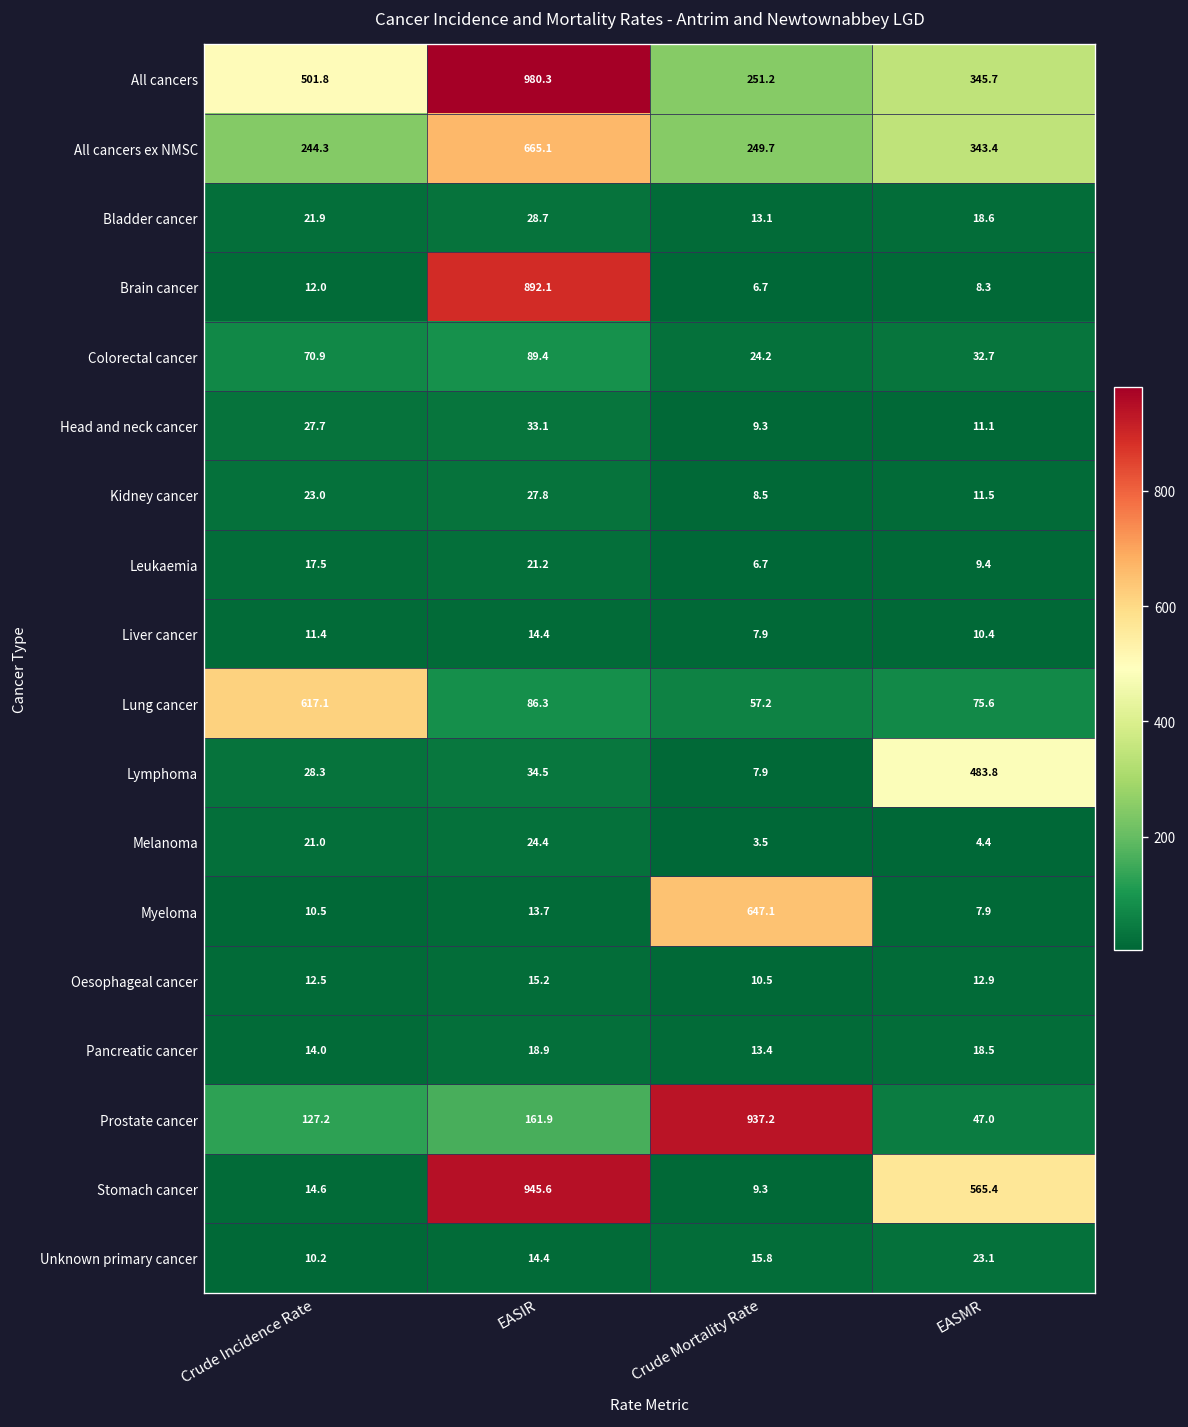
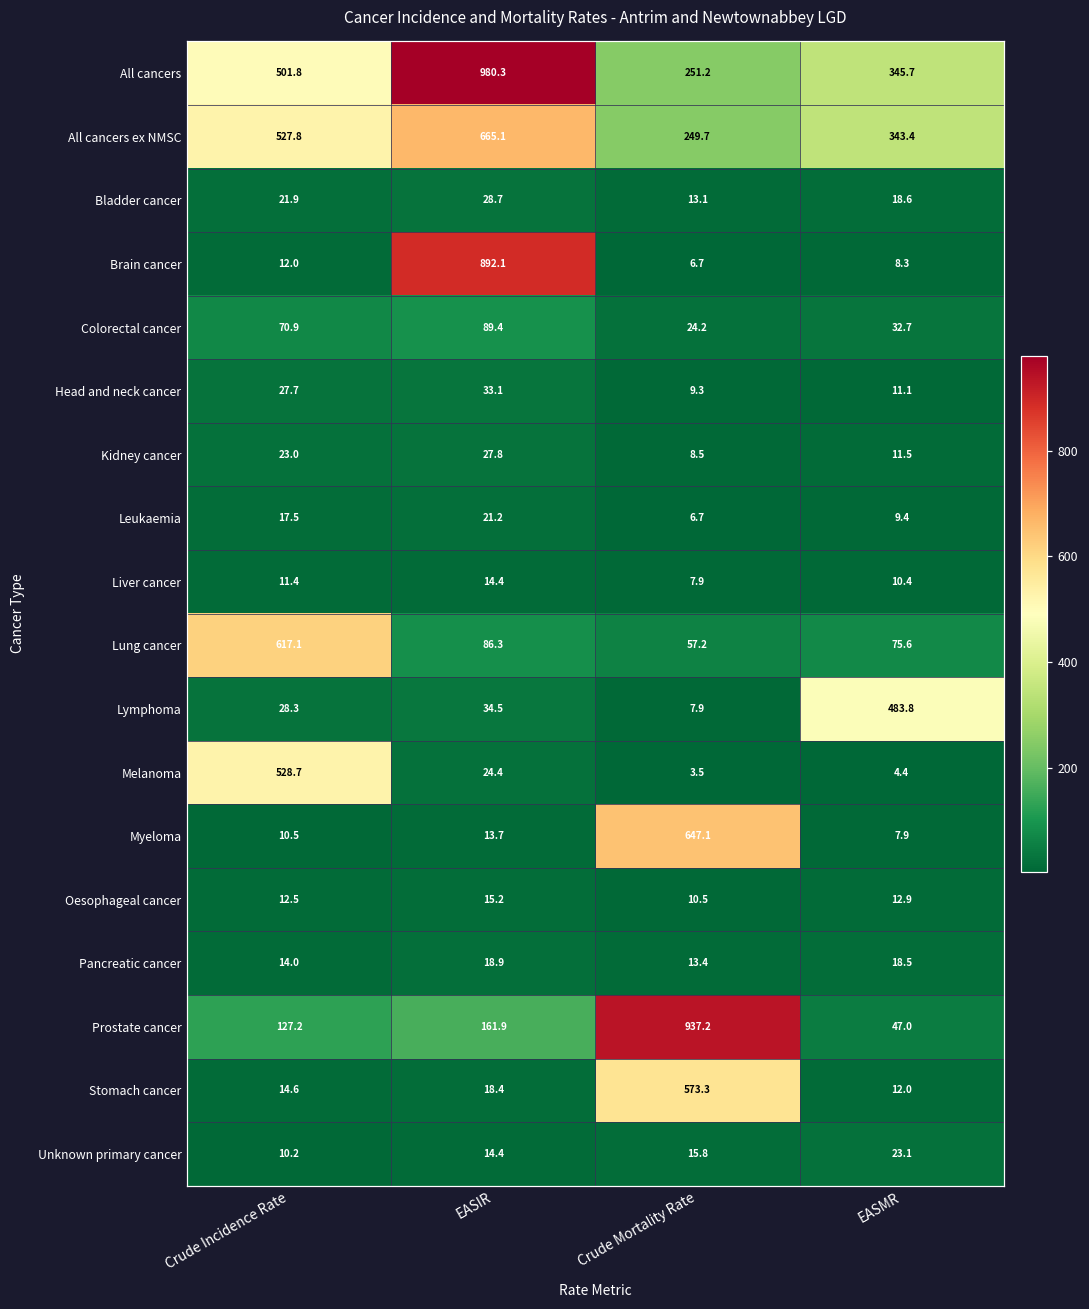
  {
    "All cancers": {
      "Crude Incidence Rate": 501.8,
      "EASIR": 980.3,
      "Crude Mortality Rate": 251.2,
      "EASMR": 345.7
    },
    "All cancers ex NMSC": {
-     "Crude Incidence Rate": 244.3,
+     "Crude Incidence Rate": 527.8,
      "EASIR": 665.1,
      "Crude Mortality Rate": 249.7,
      "EASMR": 343.4
    },
    "Bladder cancer": {
      "Crude Incidence Rate": 21.9,
      "EASIR": 28.7,
      "Crude Mortality Rate": 13.1,
      "EASMR": 18.6
    },
    "Brain cancer": {
      "Crude Incidence Rate": 12.0,
      "EASIR": 892.1,
      "Crude Mortality Rate": 6.7,
      "EASMR": 8.3
    },
    "Colorectal cancer": {
      "Crude Incidence Rate": 70.9,
      "EASIR": 89.4,
      "Crude Mortality Rate": 24.2,
      "EASMR": 32.7
    },
    "Head and neck cancer": {
      "Crude Incidence Rate": 27.7,
      "EASIR": 33.1,
      "Crude Mortality Rate": 9.3,
      "EASMR": 11.1
    },
    "Kidney cancer": {
      "Crude Incidence Rate": 23.0,
      "EASIR": 27.8,
      "Crude Mortality Rate": 8.5,
      "EASMR": 11.5
    },
    "Leukaemia": {
      "Crude Incidence Rate": 17.5,
      "EASIR": 21.2,
      "Crude Mortality Rate": 6.7,
      "EASMR": 9.4
    },
    "Liver cancer": {
      "Crude Incidence Rate": 11.4,
      "EASIR": 14.4,
      "Crude Mortality Rate": 7.9,
      "EASMR": 10.4
    },
    "Lung cancer": {
      "Crude Incidence Rate": 617.1,
      "EASIR": 86.3,
      "Crude Mortality Rate": 57.2,
      "EASMR": 75.6
    },
    "Lymphoma": {
      "Crude Incidence Rate": 28.3,
      "EASIR": 34.5,
      "Crude Mortality Rate": 7.9,
      "EASMR": 483.8
    },
    "Melanoma": {
-     "Crude Incidence Rate": 21.0,
+     "Crude Incidence Rate": 528.7,
      "EASIR": 24.4,
      "Crude Mortality Rate": 3.5,
      "EASMR": 4.4
    },
    "Myeloma": {
      "Crude Incidence Rate": 10.5,
      "EASIR": 13.7,
      "Crude Mortality Rate": 647.1,
      "EASMR": 7.9
    },
    "Oesophageal cancer": {
      "Crude Incidence Rate": 12.5,
      "EASIR": 15.2,
      "Crude Mortality Rate": 10.5,
      "EASMR": 12.9
    },
    "Pancreatic cancer": {
      "Crude Incidence Rate": 14.0,
      "EASIR": 18.9,
      "Crude Mortality Rate": 13.4,
      "EASMR": 18.5
    },
    "Prostate cancer": {
      "Crude Incidence Rate": 127.2,
      "EASIR": 161.9,
      "Crude Mortality Rate": 937.2,
      "EASMR": 47.0
    },
    "Stomach cancer": {
      "Crude Incidence Rate": 14.6,
-     "EASIR": 945.6,
-     "Crude Mortality Rate": 9.3,
-     "EASMR": 565.4
+     "EASIR": 18.4,
+     "Crude Mortality Rate": 573.3,
+     "EASMR": 12.0
    },
    "Unknown primary cancer": {
      "Crude Incidence Rate": 10.2,
      "EASIR": 14.4,
      "Crude Mortality Rate": 15.8,
      "EASMR": 23.1
    }
  }
